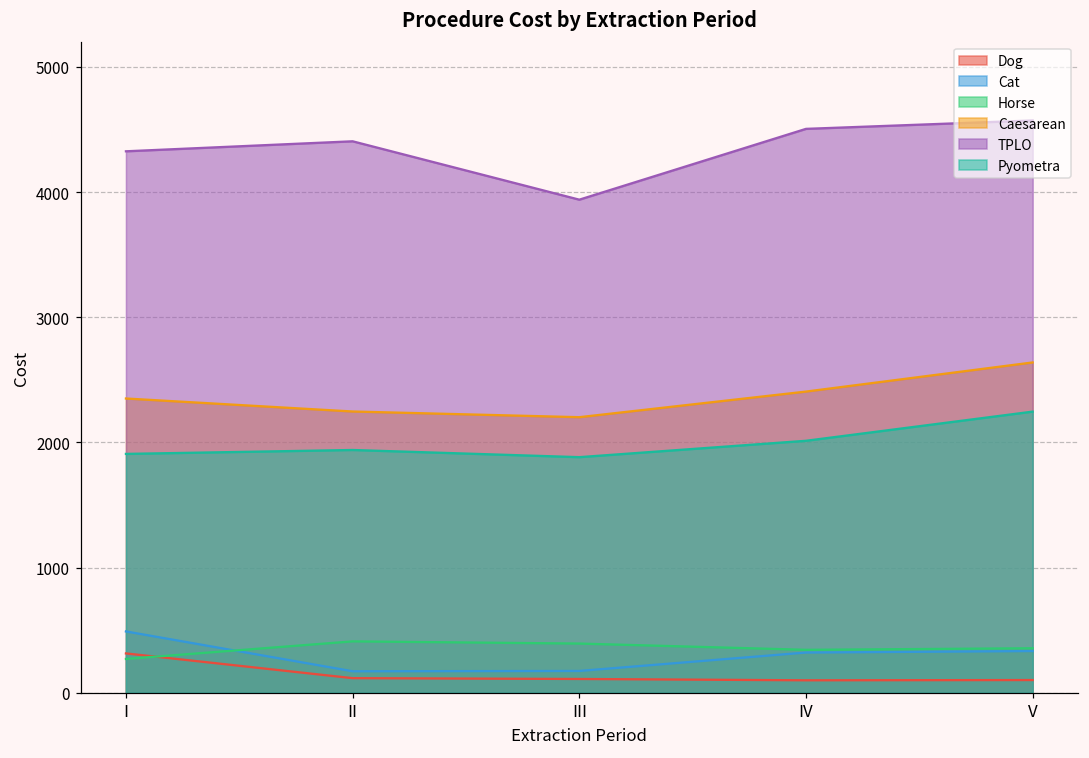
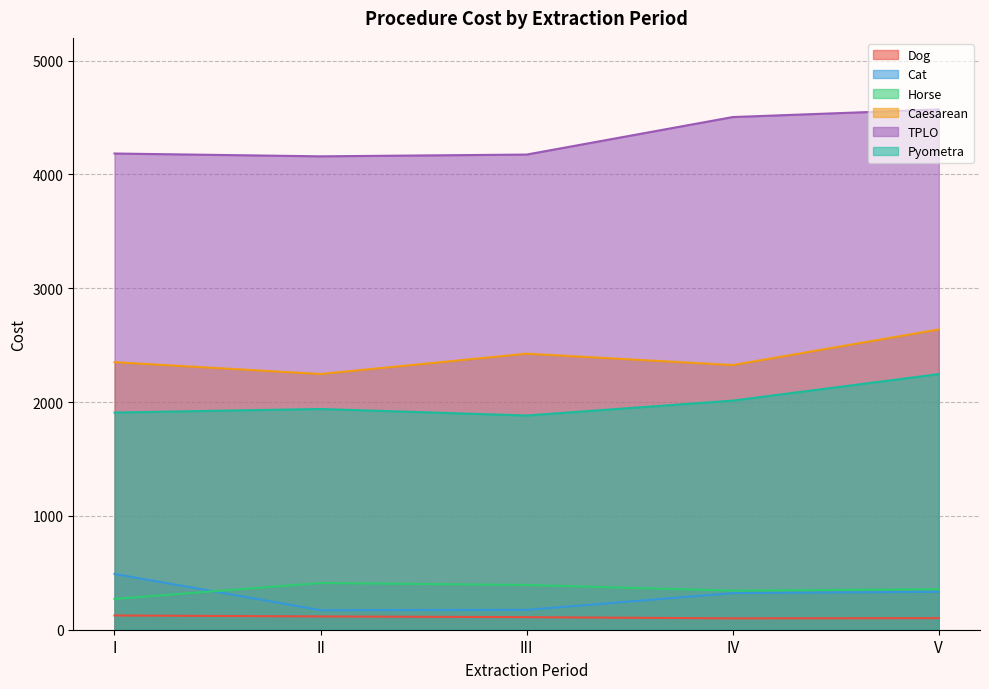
  {
    "Dog": {
-     "I": 310,
+     "I": 130,
      "II": 120,
      "III": 110,
      "IV": 100,
      "V": 100
    },
    "Cat": {
      "I": 490,
      "II": 170,
      "III": 170,
      "V": 330
    },
    "Caesarean": {
      "I": 2350,
      "II": 2250,
-     "III": 2200,
-     "IV": 2410,
+     "III": 2430,
+     "IV": 2330,
      "V": 2640
    },
    "TPLO": {
-     "I": 4330,
-     "II": 4410,
-     "III": 3940,
+     "I": 4180,
+     "II": 4160,
+     "III": 4170,
      "IV": 4500
    }
  }
